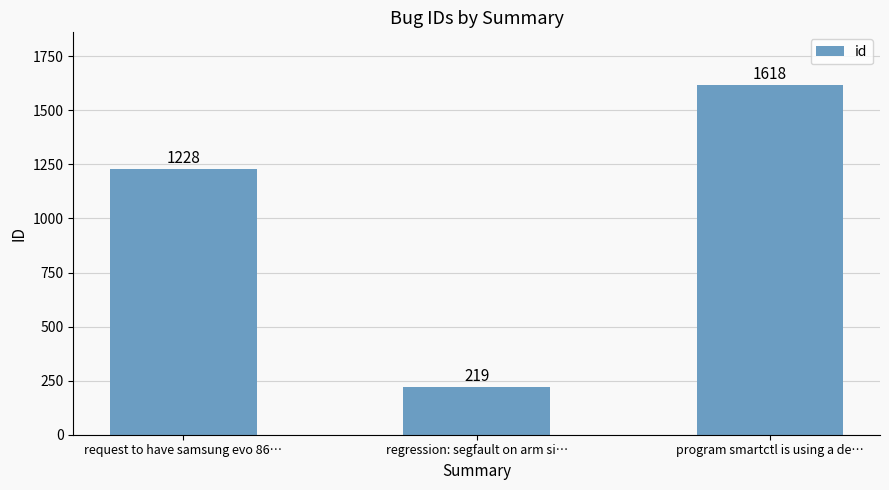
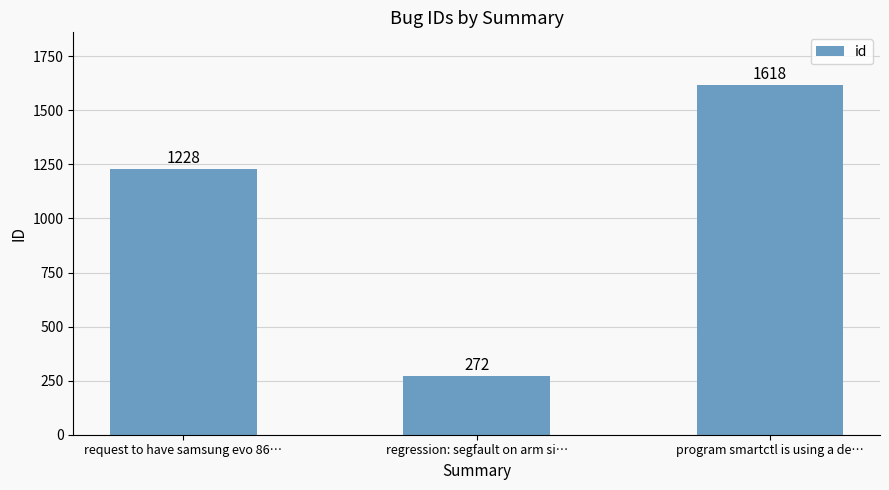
  {
    "request to have samsung evo 86…": 1228,
-   "regression: segfault on arm si…": 219,
+   "regression: segfault on arm si…": 272,
    "program smartctl is using a de…": 1618
  }
